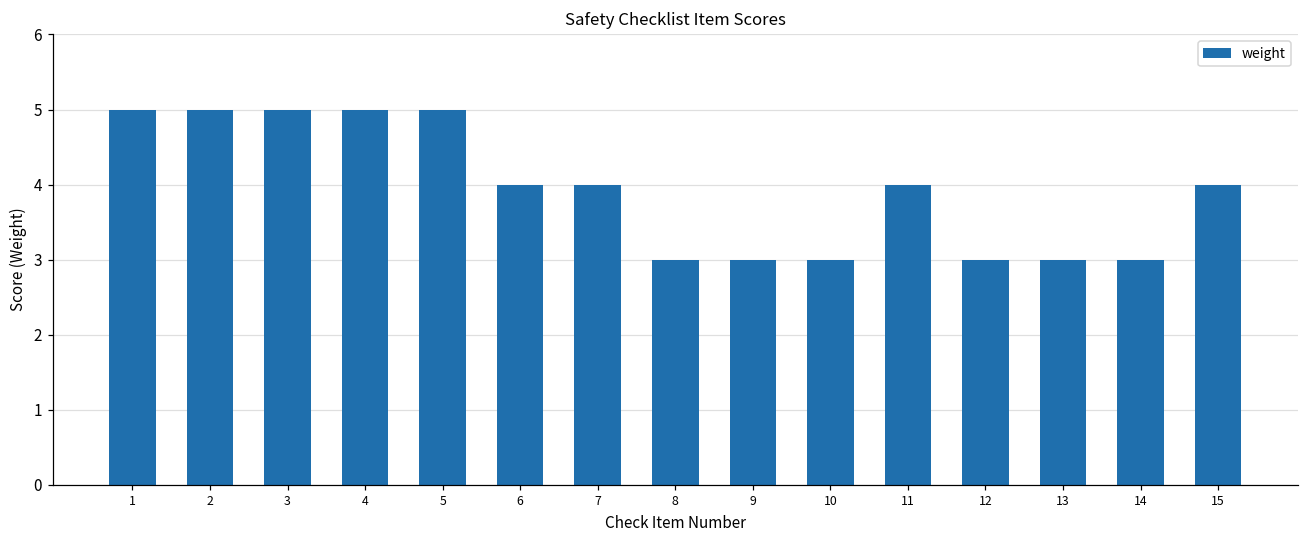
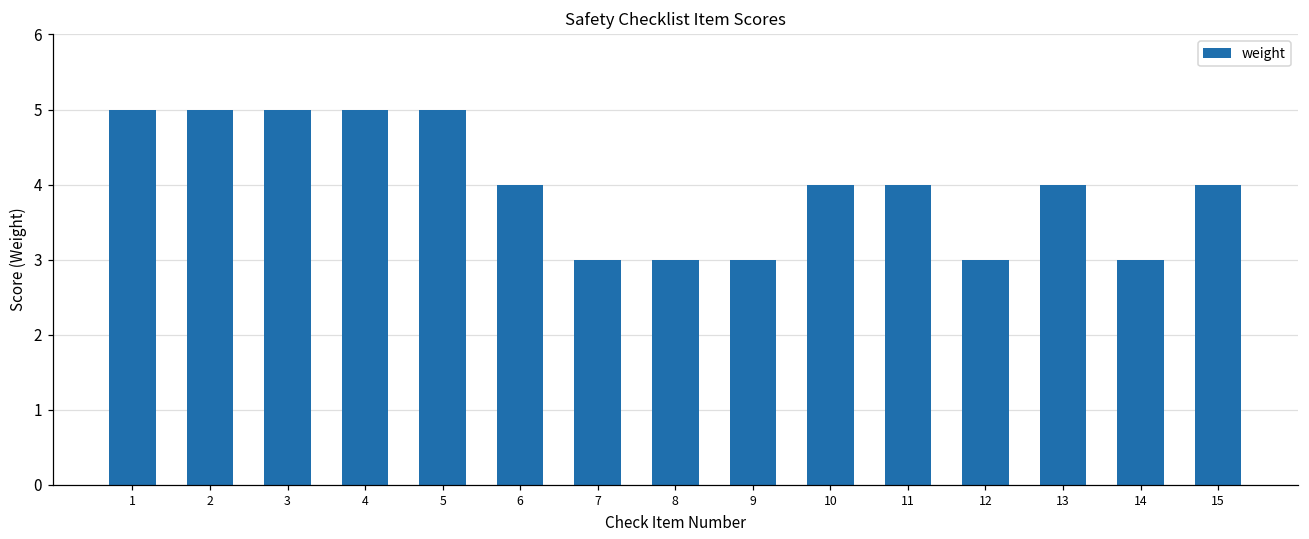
  {
    "1": 5,
    "2": 5,
    "3": 5,
    "4": 5,
    "5": 5,
    "6": 4,
-   "7": 4,
+   "7": 3,
    "8": 3,
    "9": 3,
-   "10": 3,
+   "10": 4,
    "11": 4,
    "12": 3,
-   "13": 3,
+   "13": 4,
    "14": 3,
    "15": 4
  }
